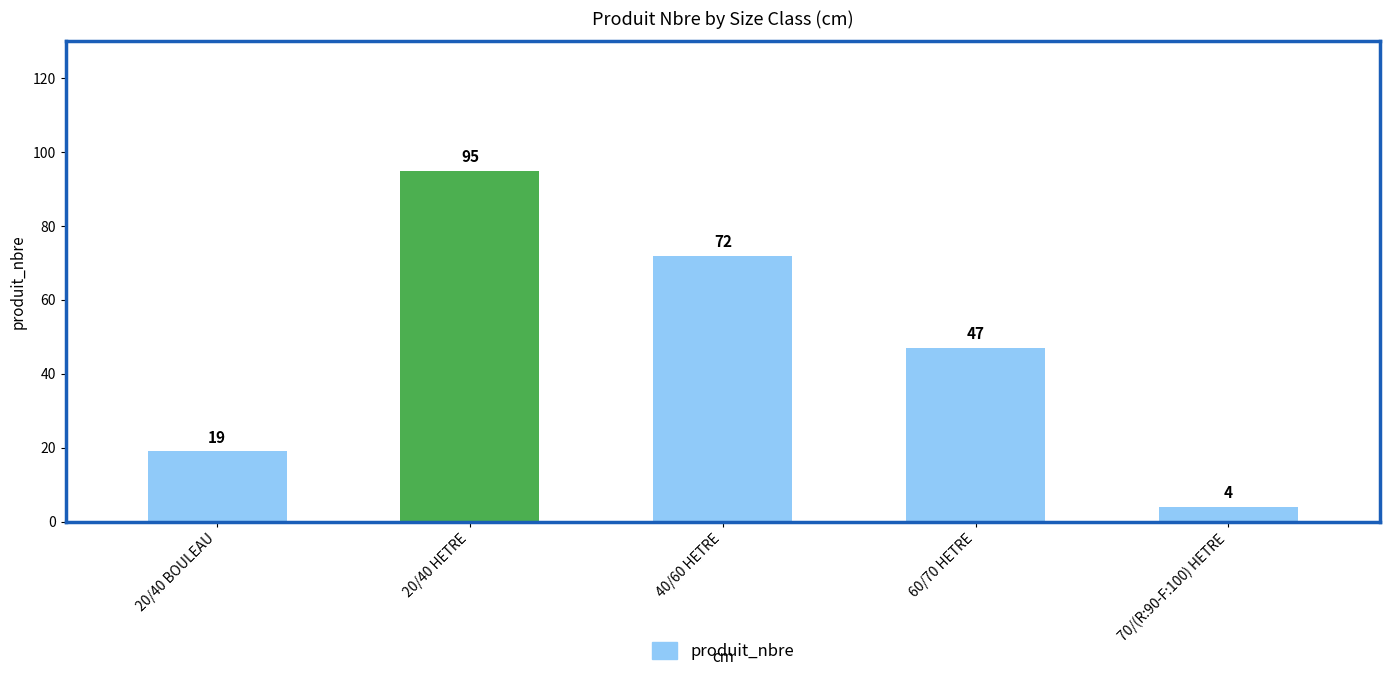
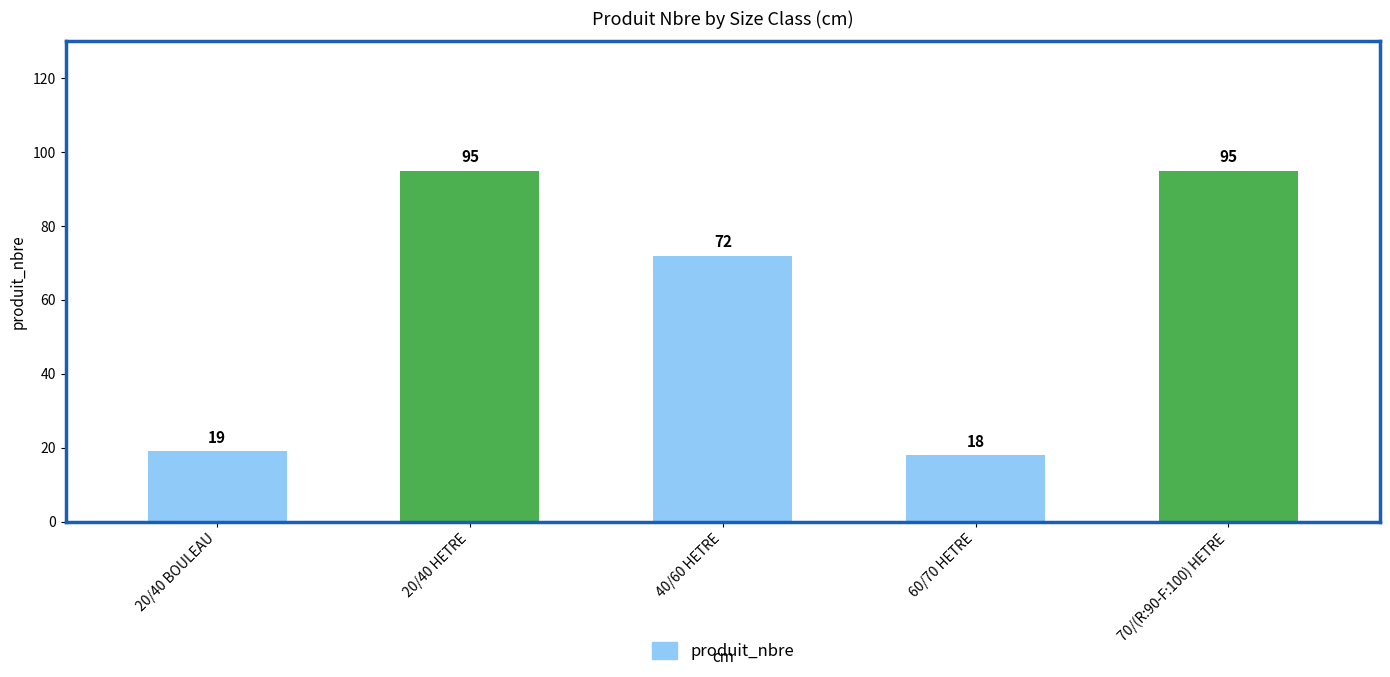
  {
    "20/40 BOULEAU": 19,
    "20/40 HETRE": 95,
    "40/60 HETRE": 72,
-   "60/70 HETRE": 47,
-   "70/(R:90-F:100) HETRE": 4
+   "60/70 HETRE": 18,
+   "70/(R:90-F:100) HETRE": 95
  }
